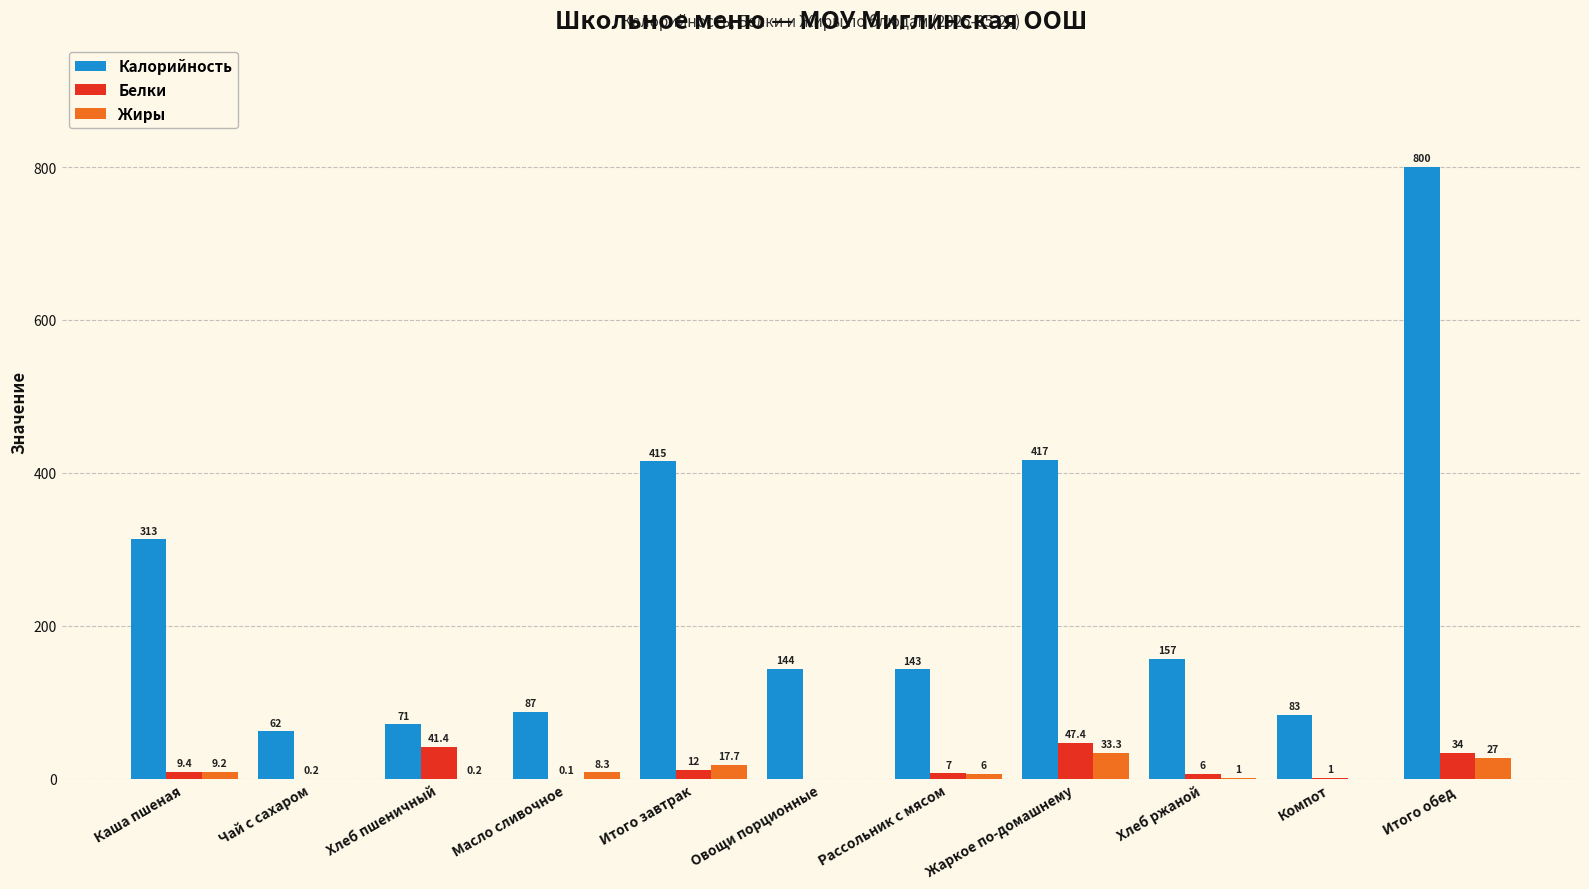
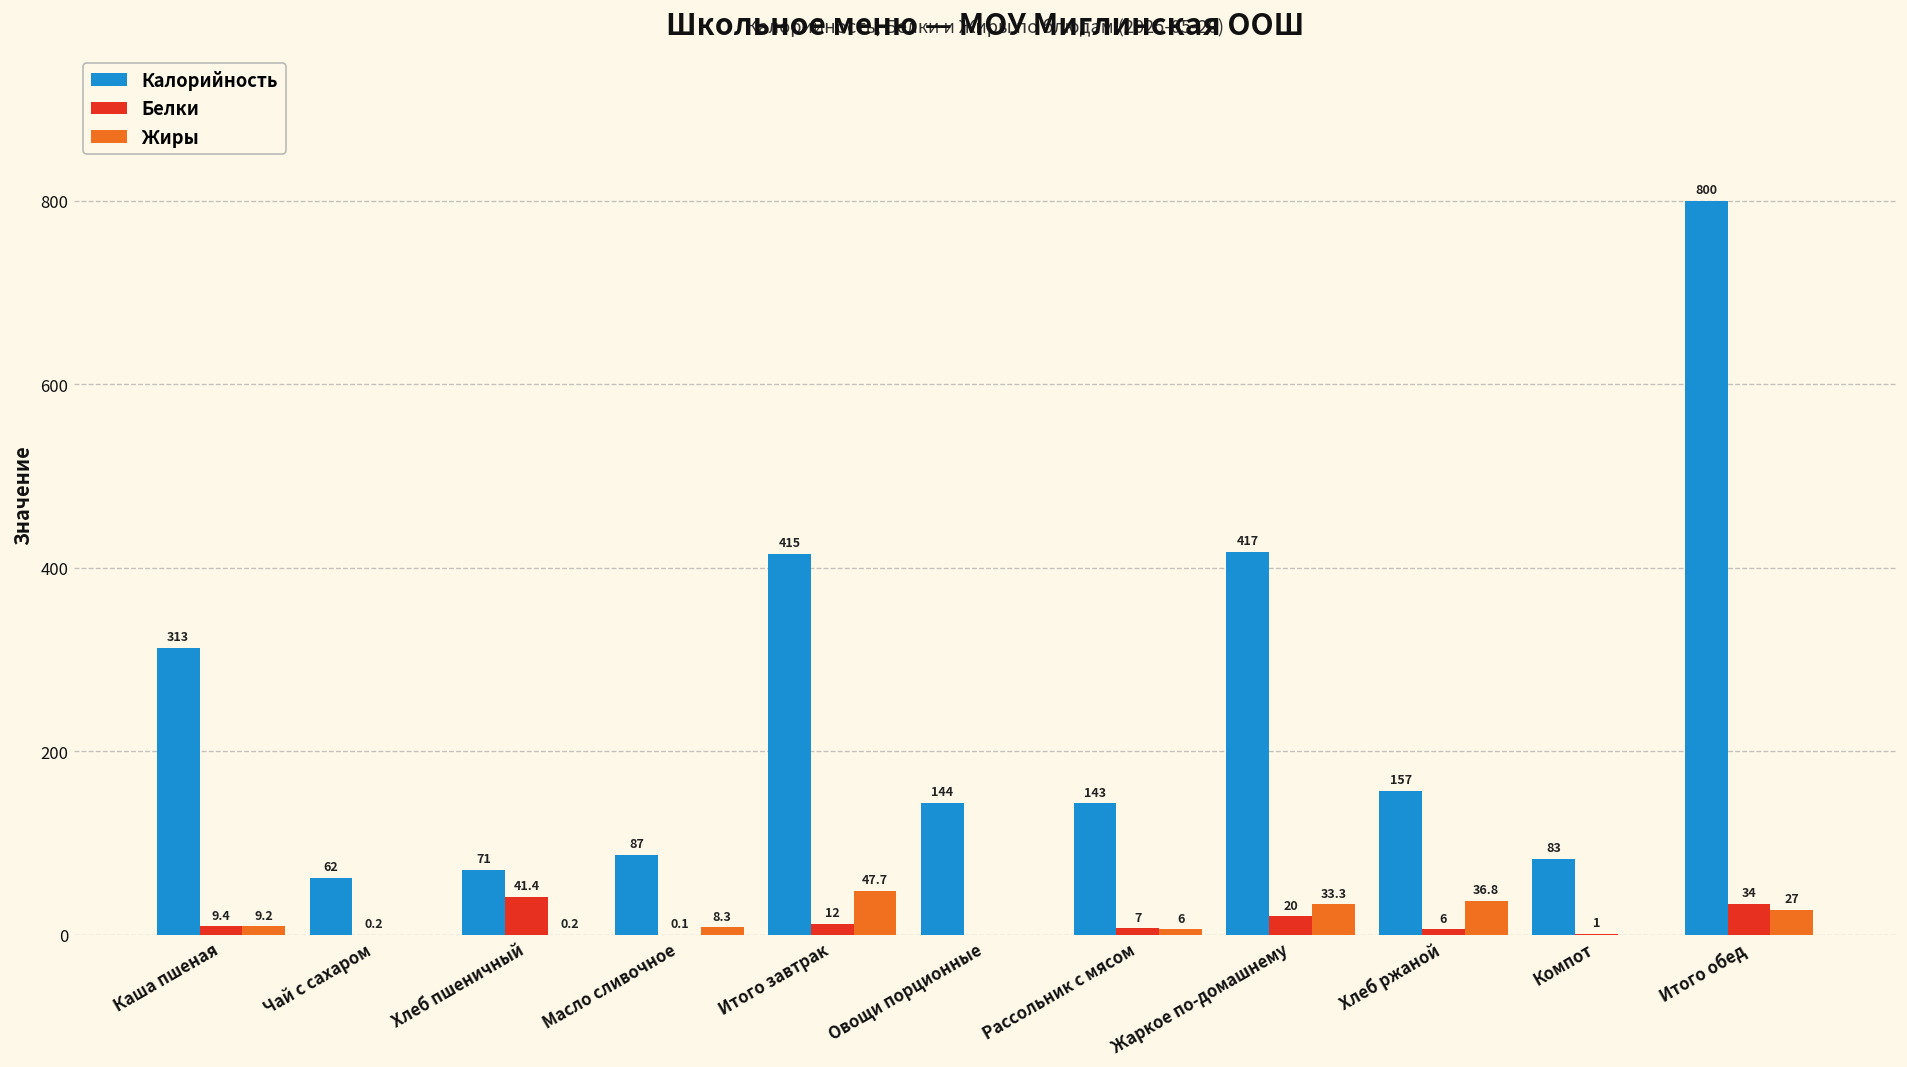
  {
    "Калорийность": {
      "Каша пшеная": 313,
      "Чай с сахаром": 62,
      "Хлеб пшеничный": 71,
      "Масло сливочное": 87,
      "Итого завтрак": 415,
      "Овощи порционные": 144,
      "Рассольник с мясом": 143,
      "Жаркое по-домашнему": 417,
      "Хлеб ржаной": 157,
      "Компот": 83,
      "Итого обед": 800
    },
    "Белки": {
      "Каша пшеная": 9.4,
      "Чай с сахаром": 0.2,
      "Хлеб пшеничный": 41.4,
      "Масло сливочное": 0.1,
      "Итого завтрак": 12,
      "Рассольник с мясом": 7,
-     "Жаркое по-домашнему": 47.4,
+     "Жаркое по-домашнему": 20,
      "Хлеб ржаной": 6,
      "Компот": 1,
      "Итого обед": 34
    },
    "Жиры": {
      "Каша пшеная": 9.2,
      "Хлеб пшеничный": 0.2,
      "Масло сливочное": 8.3,
-     "Итого завтрак": 17.7,
+     "Итого завтрак": 47.7,
      "Рассольник с мясом": 6,
      "Жаркое по-домашнему": 33.3,
-     "Хлеб ржаной": 1,
+     "Хлеб ржаной": 36.8,
      "Итого обед": 27
    }
  }
